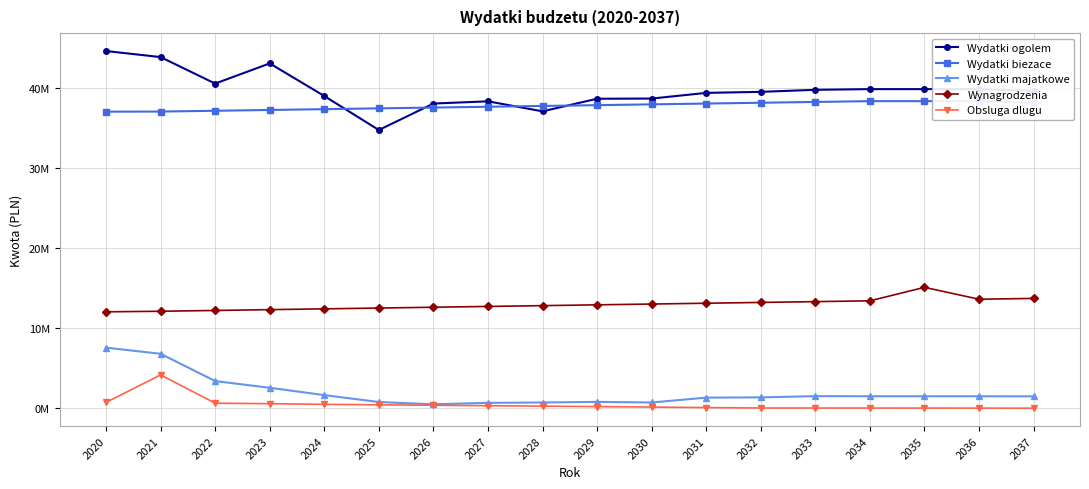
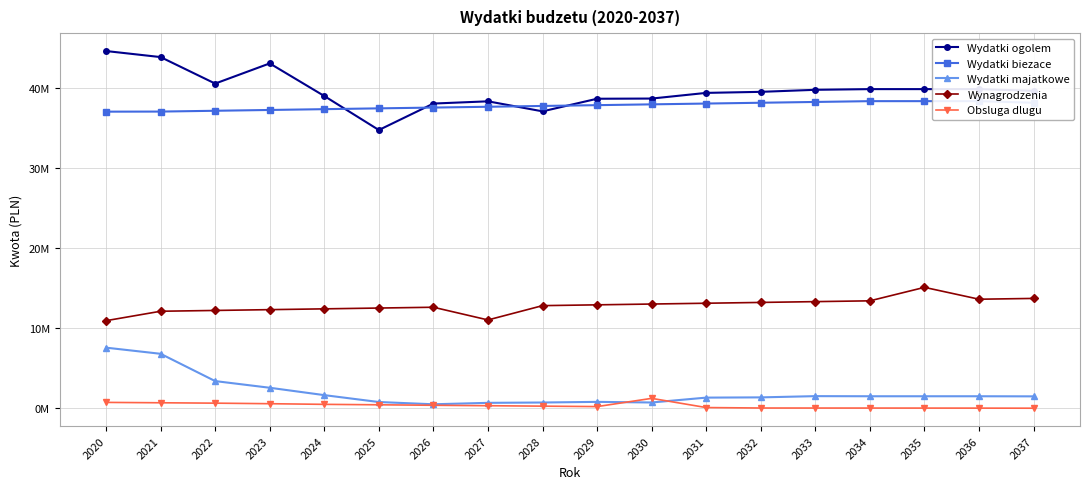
  {
    "Wydatki ogolem": {
      "2020": 45000000,
      "2021": 44000000,
      "2022": 40000000,
      "2023": 43000000,
      "2024": 39000000,
      "2025": 35000000,
      "2026": 38000000,
      "2027": 38000000,
      "2028": 37000000,
      "2029": 39000000,
      "2030": 39000000,
      "2031": 39000000,
      "2032": 39000000,
      "2033": 40000000,
      "2034": 40000000,
      "2035": 40000000
    },
    "Wynagrodzenia": {
-     "2020": 12000000,
+     "2020": 11000000,
      "2021": 12000000,
      "2022": 12000000,
      "2023": 12000000,
      "2024": 12000000,
      "2025": 13000000,
      "2026": 13000000,
-     "2027": 13000000,
+     "2027": 11000000,
      "2028": 13000000,
      "2029": 13000000,
      "2030": 13000000,
      "2031": 13000000,
      "2032": 13000000,
      "2033": 13000000,
      "2034": 13000000,
      "2035": 15000000,
      "2036": 14000000,
      "2037": 14000000
    },
    "Obsluga dlugu": {
      "2020": 1000000,
-     "2021": 4000000,
+     "2021": 1000000,
      "2022": 1000000,
      "2023": 1000000,
      "2024": 0,
      "2025": 0,
      "2027": 0,
      "2028": 0,
      "2029": 0,
-     "2030": 0,
+     "2030": 1000000,
      "2031": 0,
      "2032": 0,
      "2033": 0,
      "2034": 0,
      "2035": 0,
      "2036": 0,
      "2037": 0
    }
  }
